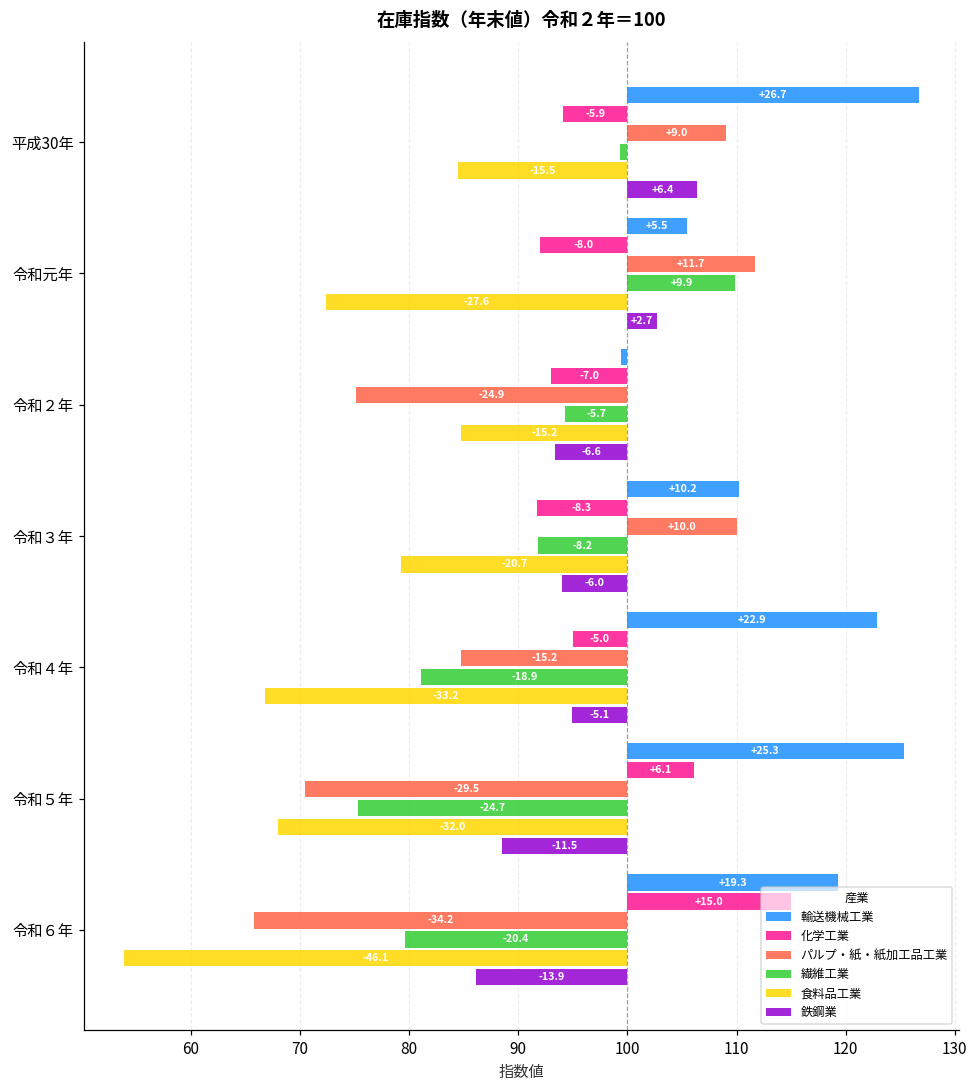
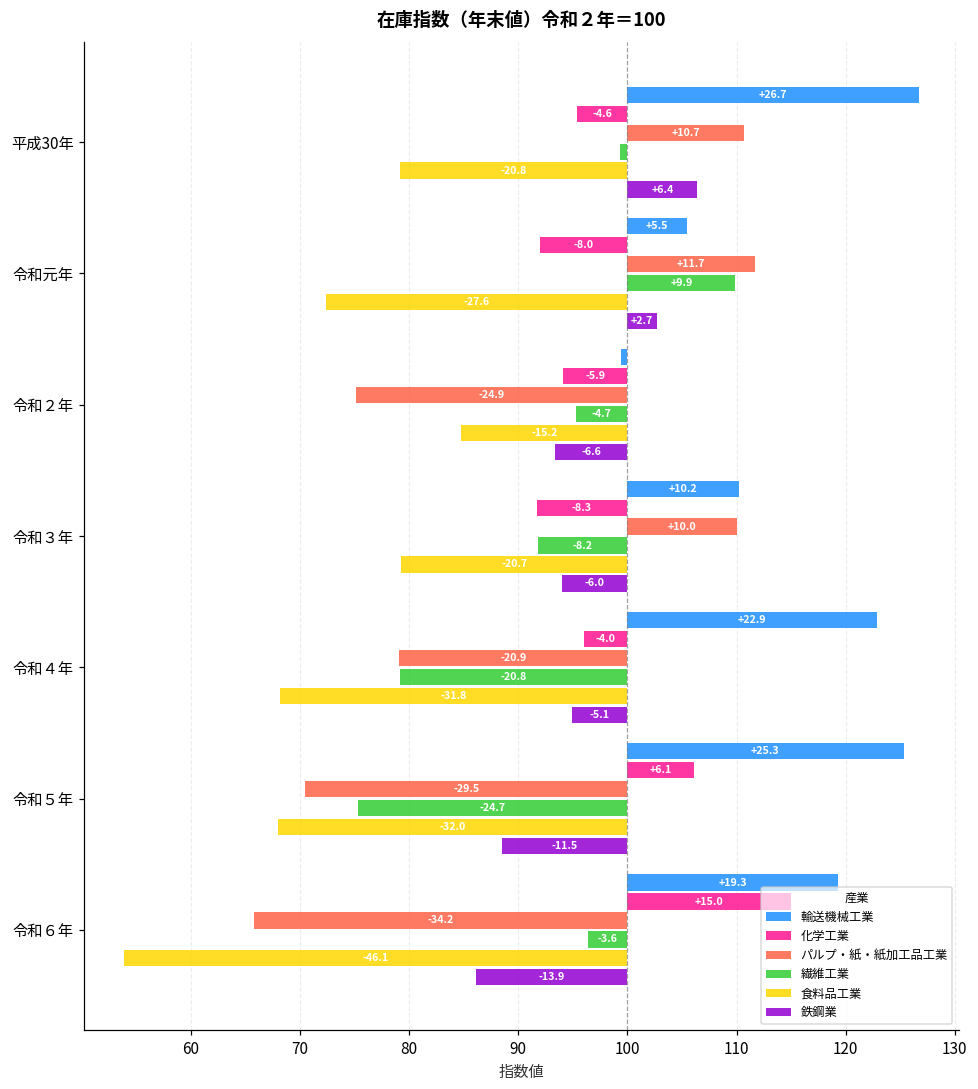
  {
    "輸送機械工業": {
      "平成30年": "+26.7",
      "令和元年": "+5.5",
      "令和３年": "+10.2",
      "令和４年": "+22.9",
      "令和５年": "+25.3",
      "令和６年": "+19.3"
    },
    "化学工業": {
-     "平成30年": "-5.9",
+     "平成30年": "-4.6",
      "令和元年": "-8.0",
-     "令和２年": "-7.0",
+     "令和２年": "-5.9",
      "令和３年": "-8.3",
-     "令和４年": "-5.0",
+     "令和４年": "-4.0",
      "令和５年": "+6.1"
    },
    "パルプ・紙・紙加工品工業": {
-     "平成30年": "+9.0",
+     "平成30年": "+10.7",
      "令和元年": "+11.7",
      "令和２年": "-24.9",
      "令和３年": "+10.0",
-     "令和４年": "-15.2",
+     "令和４年": "-20.9",
      "令和５年": "-29.5",
      "令和６年": "-34.2"
    },
    "繊維工業": {
      "令和元年": "+9.9",
-     "令和２年": "-5.7",
+     "令和２年": "-4.7",
      "令和３年": "-8.2",
-     "令和４年": "-18.9",
+     "令和４年": "-20.8",
      "令和５年": "-24.7",
-     "令和６年": "-20.4"
+     "令和６年": "-3.6"
    },
    "食料品工業": {
-     "平成30年": "-15.5",
+     "平成30年": "-20.8",
      "令和元年": "-27.6",
      "令和２年": "-15.2",
      "令和３年": "-20.7",
-     "令和４年": "-33.2",
+     "令和４年": "-31.8",
      "令和５年": "-32.0",
      "令和６年": "-46.1"
    },
    "鉄鋼業": {
      "平成30年": "+6.4",
      "令和元年": "+2.7",
      "令和２年": "-6.6",
      "令和３年": "-6.0",
      "令和４年": "-5.1",
      "令和５年": "-11.5",
      "令和６年": "-13.9"
    }
  }
